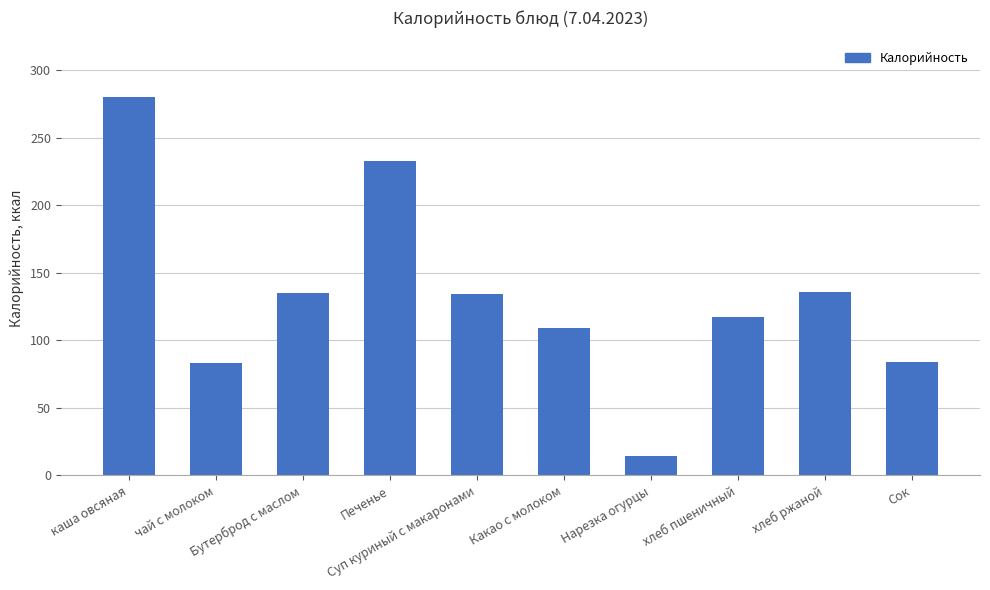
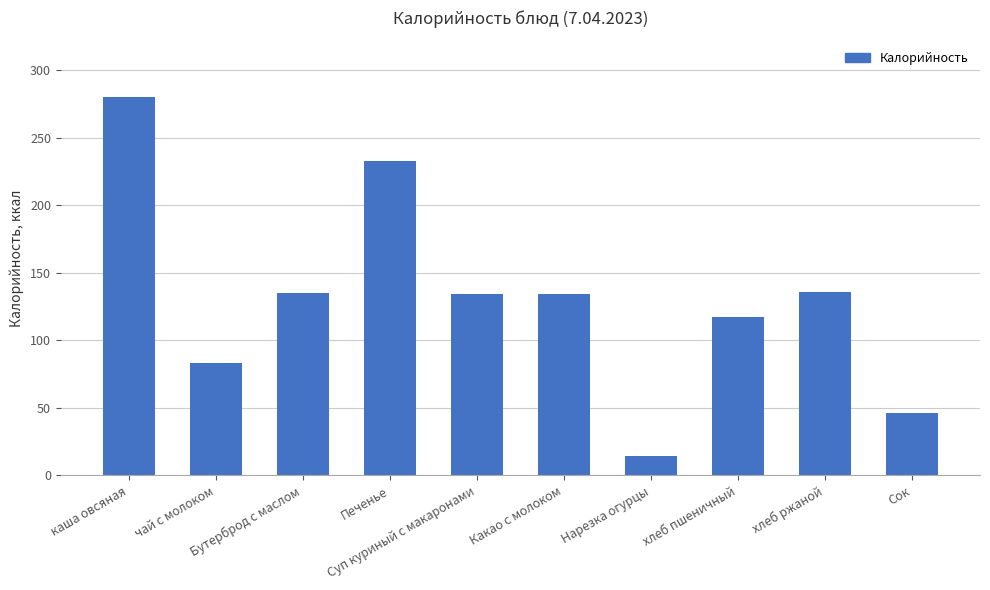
  {
    "каша овсяная": 280,
    "чай с молоком": 83,
    "Бутерброд с маслом": 135,
    "Печенье": 233,
    "Суп куриный с макаронами": 134,
-   "Какао с молоком": 109,
+   "Какао с молоком": 134,
    "Нарезка огурцы": 14,
    "хлеб пшеничный": 117,
    "хлеб ржаной": 136,
-   "Сок": 84
+   "Сок": 46
  }
